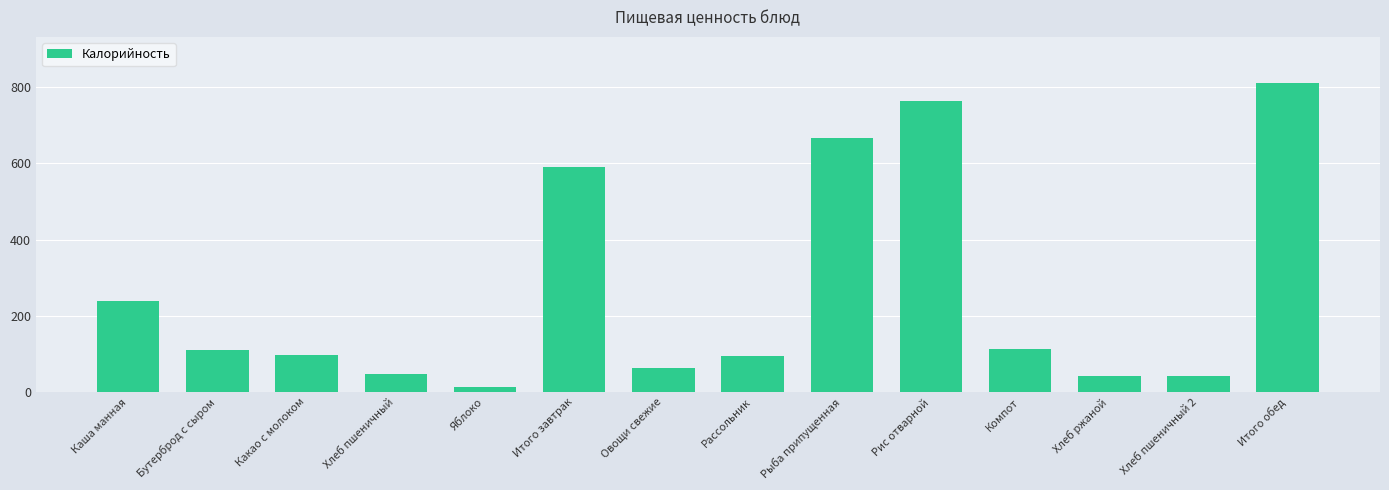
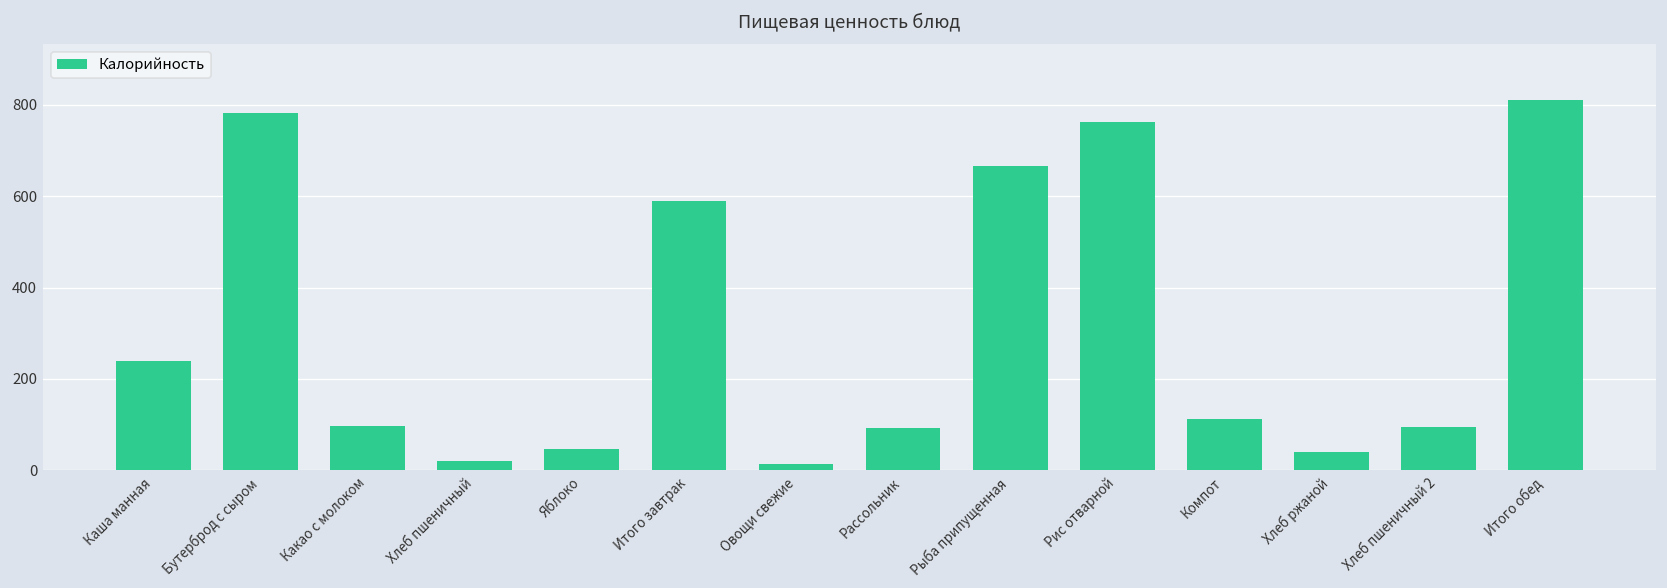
  {
    "Каша манная": 240,
-   "Бутерброд с сыром": 110,
+   "Бутерброд с сыром": 780,
    "Какао с молоком": 100,
-   "Хлеб пшеничный": 50,
-   "Яблоко": 10,
+   "Хлеб пшеничный": 20,
+   "Яблоко": 50,
    "Итого завтрак": 590,
-   "Овощи свежие": 60,
+   "Овощи свежие": 10,
    "Рассольник": 90,
    "Рыба припущенная": 670,
    "Рис отварной": 760,
    "Компот": 110,
    "Хлеб ржаной": 40,
-   "Хлеб пшеничный 2": 40,
+   "Хлеб пшеничный 2": 90,
    "Итого обед": 810
  }
